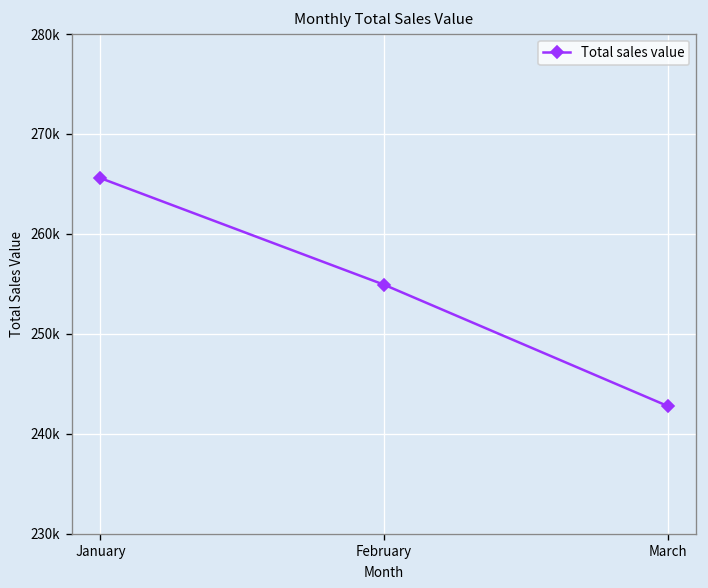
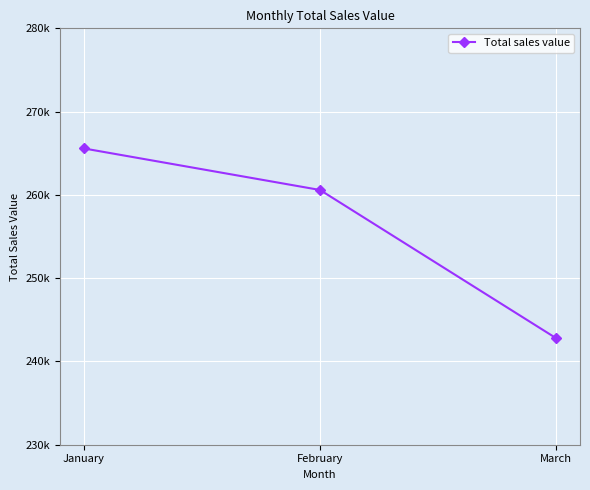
  {
    "January": 266000,
-   "February": 255000,
+   "February": 261000,
    "March": 243000
  }
